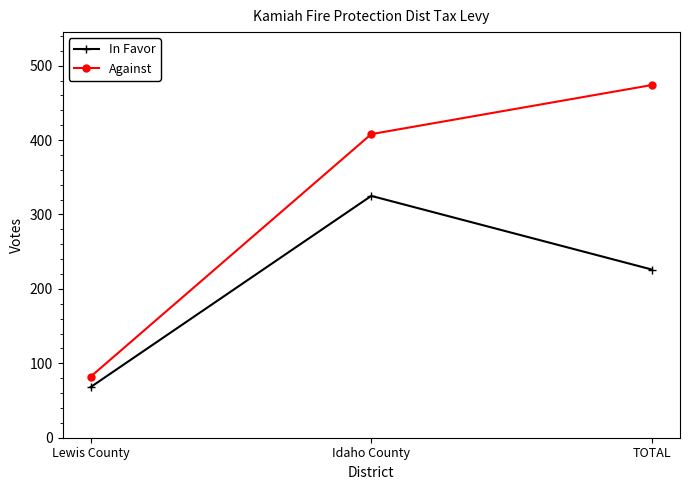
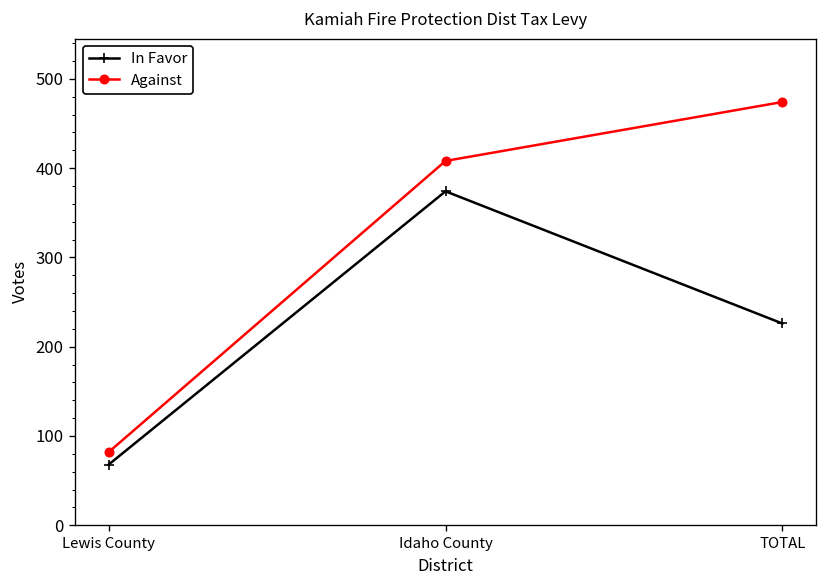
  {
    "In Favor": {
      "Lewis County": 70,
-     "Idaho County": 330,
+     "Idaho County": 370,
      "TOTAL": 230
    },
    "Against": {
      "Lewis County": 80,
      "Idaho County": 410,
      "TOTAL": 470
    }
  }
